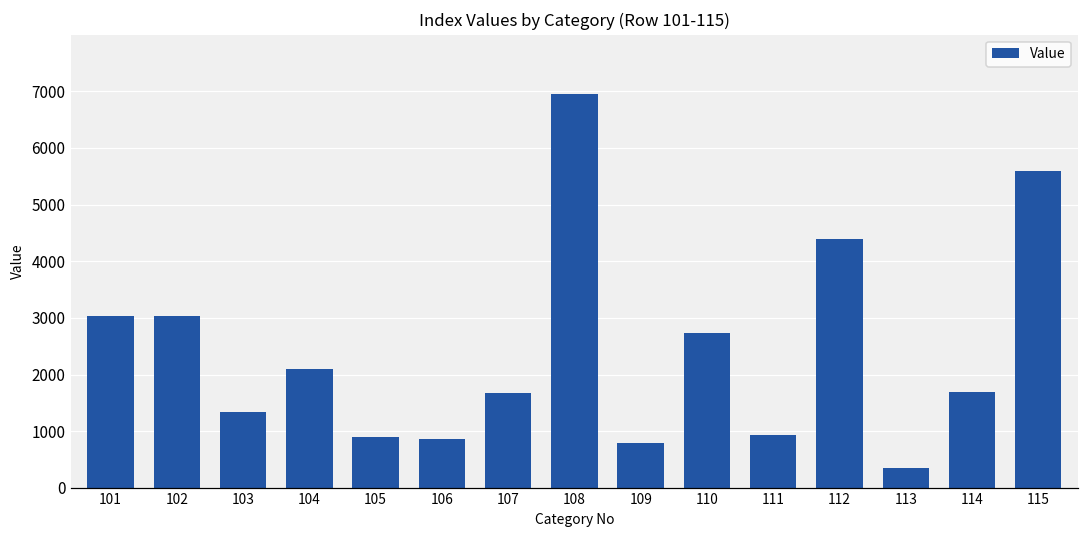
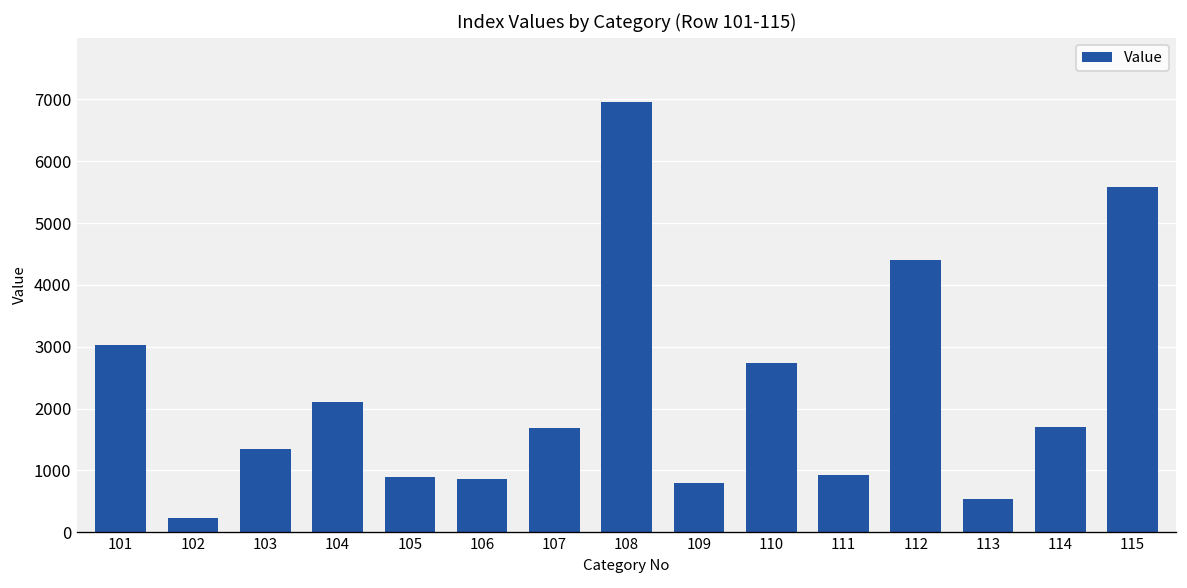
  {
    "101": 3000,
-   "102": 3000,
+   "102": 200,
    "103": 1300,
    "104": 2100,
    "105": 900,
    "106": 900,
    "107": 1700,
    "108": 7000,
    "109": 800,
    "110": 2700,
    "111": 900,
    "112": 4400,
-   "113": 300,
+   "113": 500,
    "114": 1700,
    "115": 5600
  }
